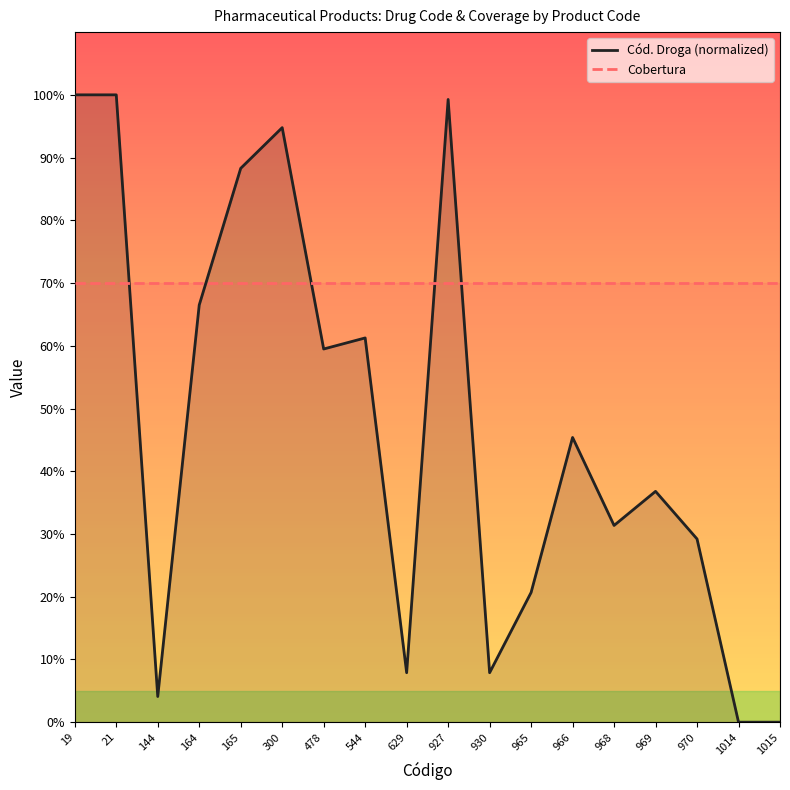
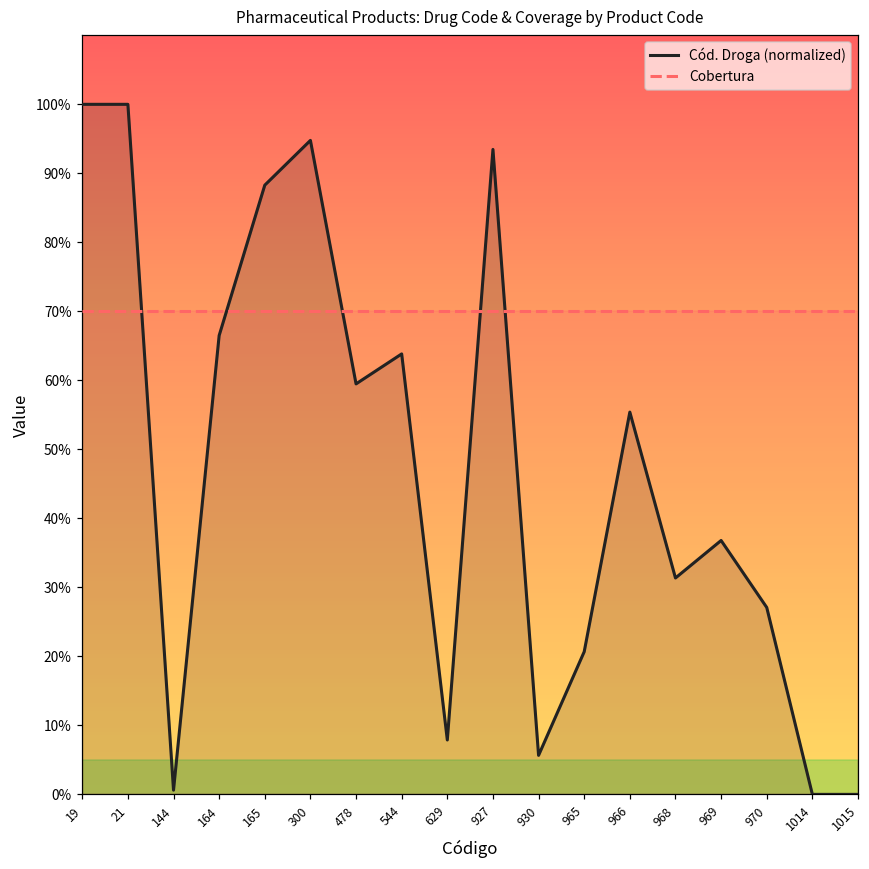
  {
    "Cód. Droga (normalized)": {
      "19": "100%",
      "21": "100%",
-     "144": "4%",
+     "144": "1%",
      "164": "66%",
      "165": "88%",
      "300": "95%",
      "478": "59%",
-     "544": "61%",
+     "544": "64%",
      "629": "8%",
-     "927": "99%",
-     "930": "8%",
+     "927": "93%",
+     "930": "6%",
      "965": "21%",
-     "966": "45%",
+     "966": "55%",
      "968": "31%",
      "969": "37%",
-     "970": "29%",
+     "970": "27%",
      "1014": "0%",
      "1015": "0%"
    },
    "Cobertura": {
      "19": "70%",
      "21": "70%",
      "144": "70%",
      "164": "70%",
      "165": "70%",
      "300": "70%",
      "478": "70%",
      "544": "70%",
      "629": "70%",
      "927": "70%",
      "930": "70%",
      "965": "70%",
      "966": "70%",
      "968": "70%",
      "969": "70%",
      "970": "70%",
      "1014": "70%",
      "1015": "70%"
    }
  }
